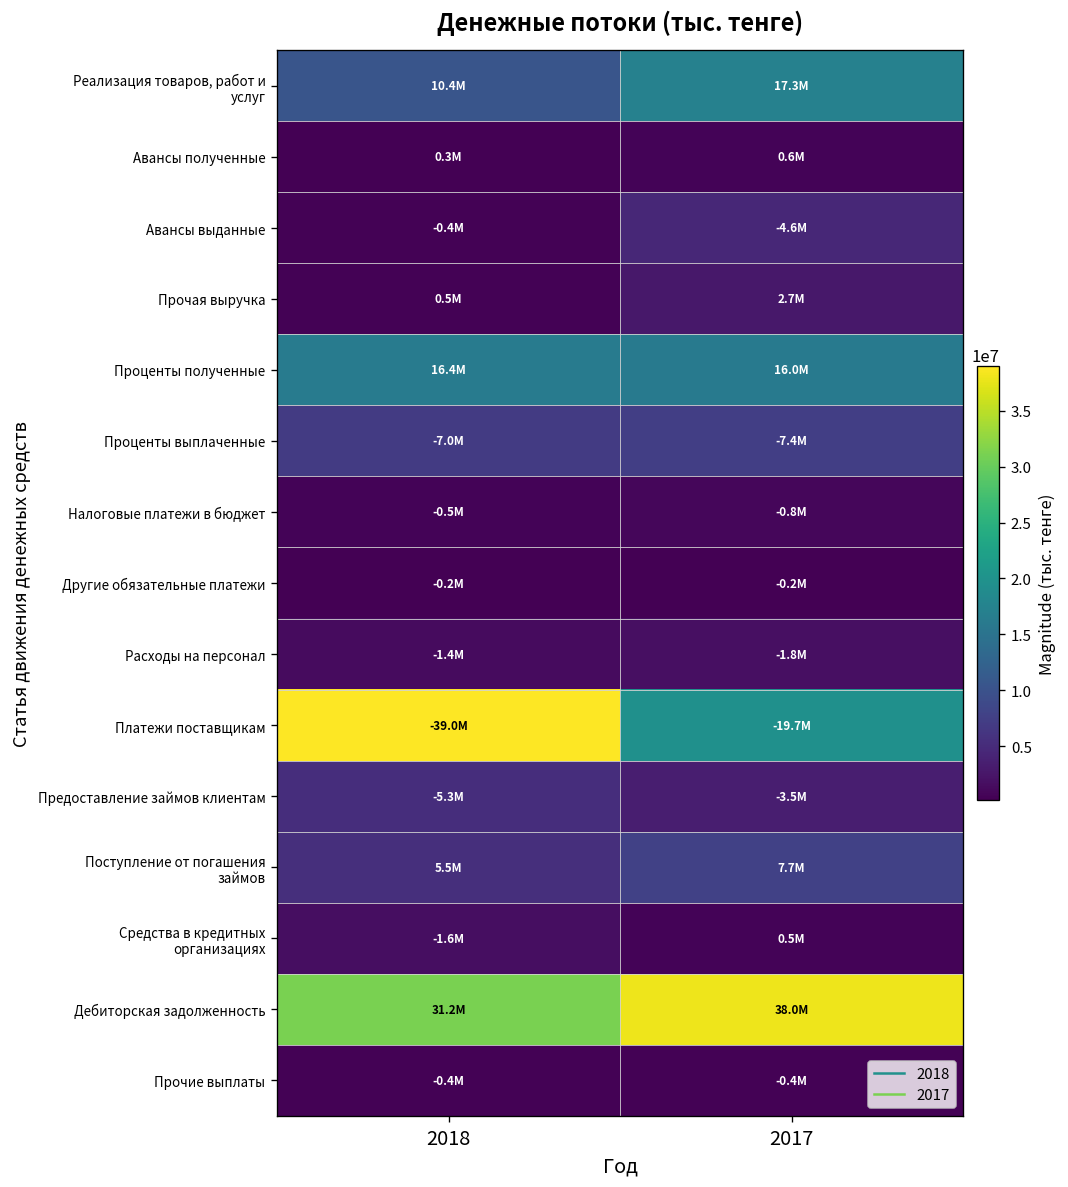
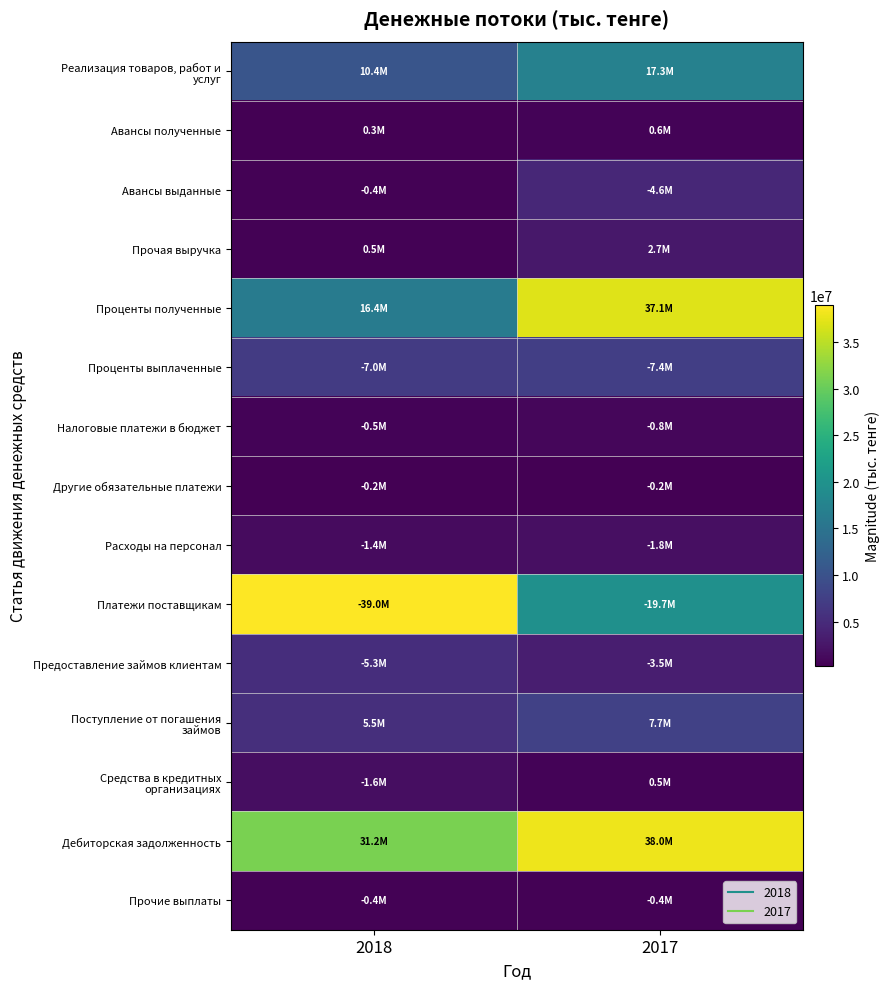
  {
    "Реализация товаров, работ и услуг": {
      "2018": "10.4M",
      "2017": "17.3M"
    },
    "Авансы полученные": {
      "2018": "0.3M",
      "2017": "0.6M"
    },
    "Авансы выданные": {
      "2018": "-0.4M",
      "2017": "-4.6M"
    },
    "Прочая выручка": {
      "2018": "0.5M",
      "2017": "2.7M"
    },
    "Проценты полученные": {
      "2018": "16.4M",
-     "2017": "16.0M"
+     "2017": "37.1M"
    },
    "Проценты выплаченные": {
      "2018": "-7.0M",
      "2017": "-7.4M"
    },
    "Налоговые платежи в бюджет": {
      "2018": "-0.5M",
      "2017": "-0.8M"
    },
    "Другие обязательные платежи": {
      "2018": "-0.2M",
      "2017": "-0.2M"
    },
    "Расходы на персонал": {
      "2018": "-1.4M",
      "2017": "-1.8M"
    },
    "Платежи поставщикам": {
      "2018": "-39.0M",
      "2017": "-19.7M"
    },
    "Предоставление займов клиентам": {
      "2018": "-5.3M",
      "2017": "-3.5M"
    },
    "Поступление от погашения займов": {
      "2018": "5.5M",
      "2017": "7.7M"
    },
    "Средства в кредитных организациях": {
      "2018": "-1.6M",
      "2017": "0.5M"
    },
    "Дебиторская задолженность": {
      "2018": "31.2M",
      "2017": "38.0M"
    },
    "Прочие выплаты": {
      "2018": "-0.4M",
      "2017": "-0.4M"
    }
  }
